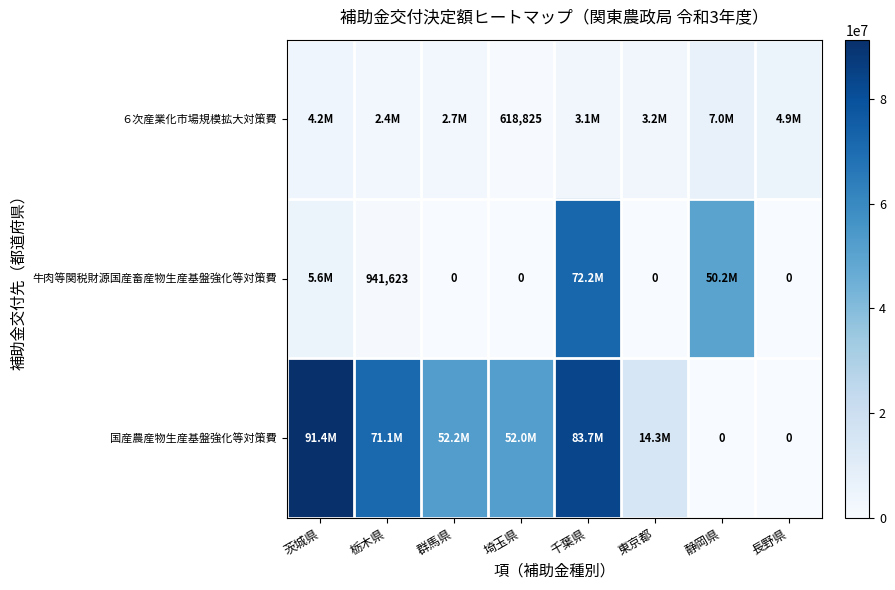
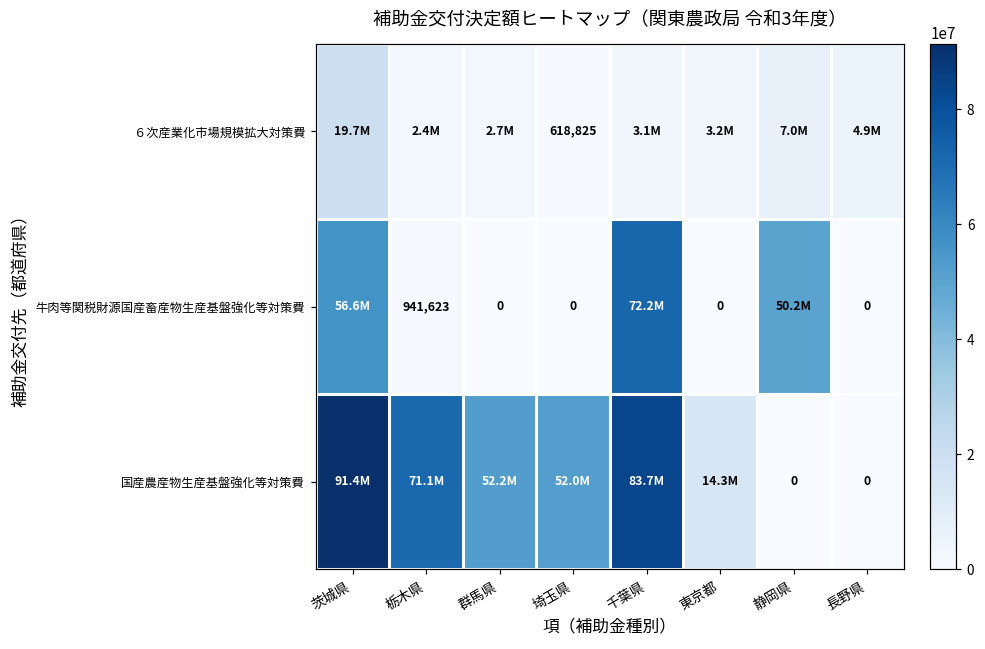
  {
    "６次産業化市場規模拡大対策費": {
-     "茨城県": "4.2M",
+     "茨城県": "19.7M",
      "栃木県": "2.4M",
      "群馬県": "2.7M",
      "埼玉県": "618,825",
      "千葉県": "3.1M",
      "東京都": "3.2M",
      "静岡県": "7.0M",
      "長野県": "4.9M"
    },
    "牛肉等関税財源国産畜産物生産基盤強化等対策費": {
-     "茨城県": "5.6M",
+     "茨城県": "56.6M",
      "栃木県": "941,623",
      "群馬県": "0",
      "埼玉県": "0",
      "千葉県": "72.2M",
      "東京都": "0",
      "静岡県": "50.2M",
      "長野県": "0"
    },
    "国産農産物生産基盤強化等対策費": {
      "茨城県": "91.4M",
      "栃木県": "71.1M",
      "群馬県": "52.2M",
      "埼玉県": "52.0M",
      "千葉県": "83.7M",
      "東京都": "14.3M",
      "静岡県": "0",
      "長野県": "0"
    }
  }
